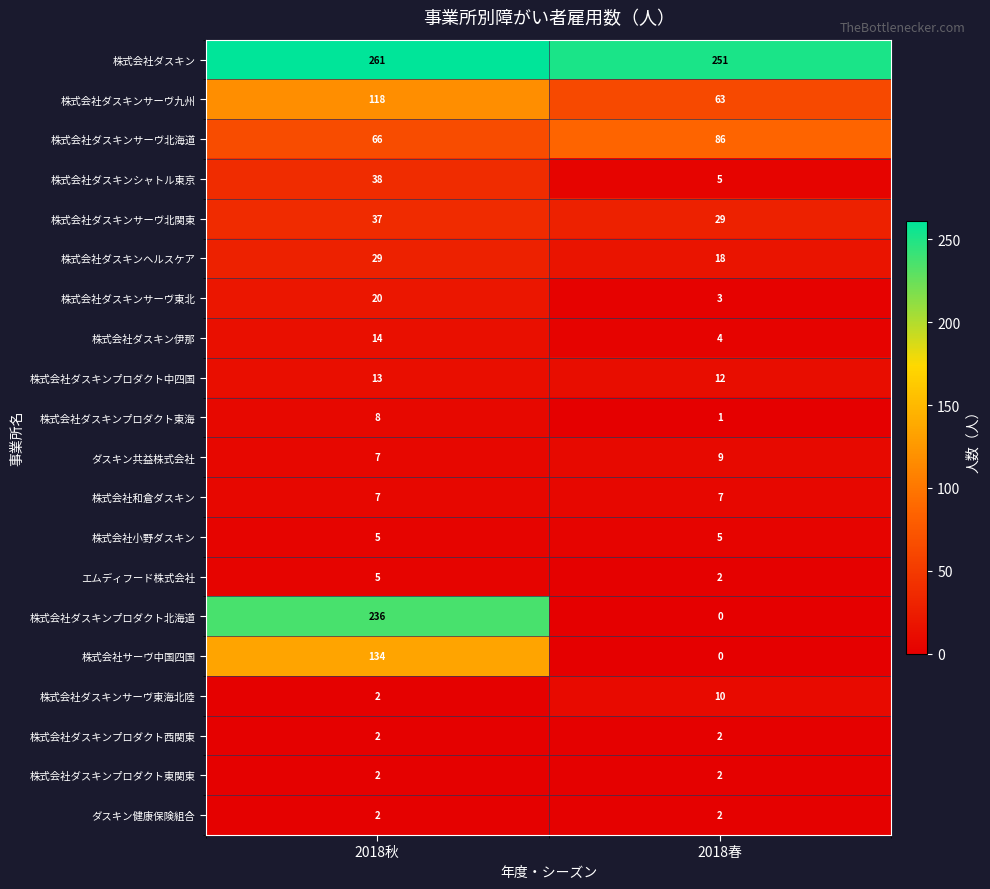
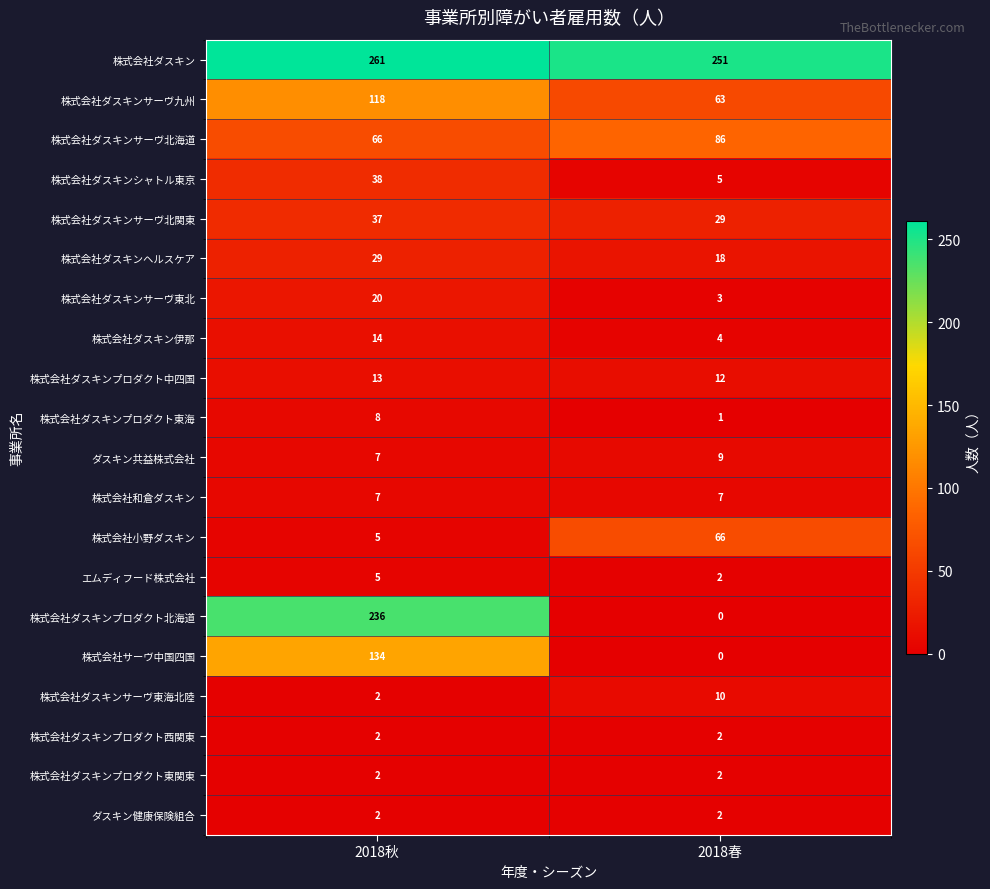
  {
    "株式会社ダスキン": {
      "2018秋": 261,
      "2018春": 251
    },
    "株式会社ダスキンサーヴ九州": {
      "2018秋": 118,
      "2018春": 63
    },
    "株式会社ダスキンサーヴ北海道": {
      "2018秋": 66,
      "2018春": 86
    },
    "株式会社ダスキンシャトル東京": {
      "2018秋": 38,
      "2018春": 5
    },
    "株式会社ダスキンサーヴ北関東": {
      "2018秋": 37,
      "2018春": 29
    },
    "株式会社ダスキンヘルスケア": {
      "2018秋": 29,
      "2018春": 18
    },
    "株式会社ダスキンサーヴ東北": {
      "2018秋": 20,
      "2018春": 3
    },
    "株式会社ダスキン伊那": {
      "2018秋": 14,
      "2018春": 4
    },
    "株式会社ダスキンプロダクト中四国": {
      "2018秋": 13,
      "2018春": 12
    },
    "株式会社ダスキンプロダクト東海": {
      "2018秋": 8,
      "2018春": 1
    },
    "ダスキン共益株式会社": {
      "2018秋": 7,
      "2018春": 9
    },
    "株式会社和倉ダスキン": {
      "2018秋": 7,
      "2018春": 7
    },
    "株式会社小野ダスキン": {
      "2018秋": 5,
-     "2018春": 5
+     "2018春": 66
    },
    "エムディフード株式会社": {
      "2018秋": 5,
      "2018春": 2
    },
    "株式会社ダスキンプロダクト北海道": {
      "2018秋": 236,
      "2018春": 0
    },
    "株式会社サーヴ中国四国": {
      "2018秋": 134,
      "2018春": 0
    },
    "株式会社ダスキンサーヴ東海北陸": {
      "2018秋": 2,
      "2018春": 10
    },
    "株式会社ダスキンプロダクト西関東": {
      "2018秋": 2,
      "2018春": 2
    },
    "株式会社ダスキンプロダクト東関東": {
      "2018秋": 2,
      "2018春": 2
    },
    "ダスキン健康保険組合": {
      "2018秋": 2,
      "2018春": 2
    }
  }
